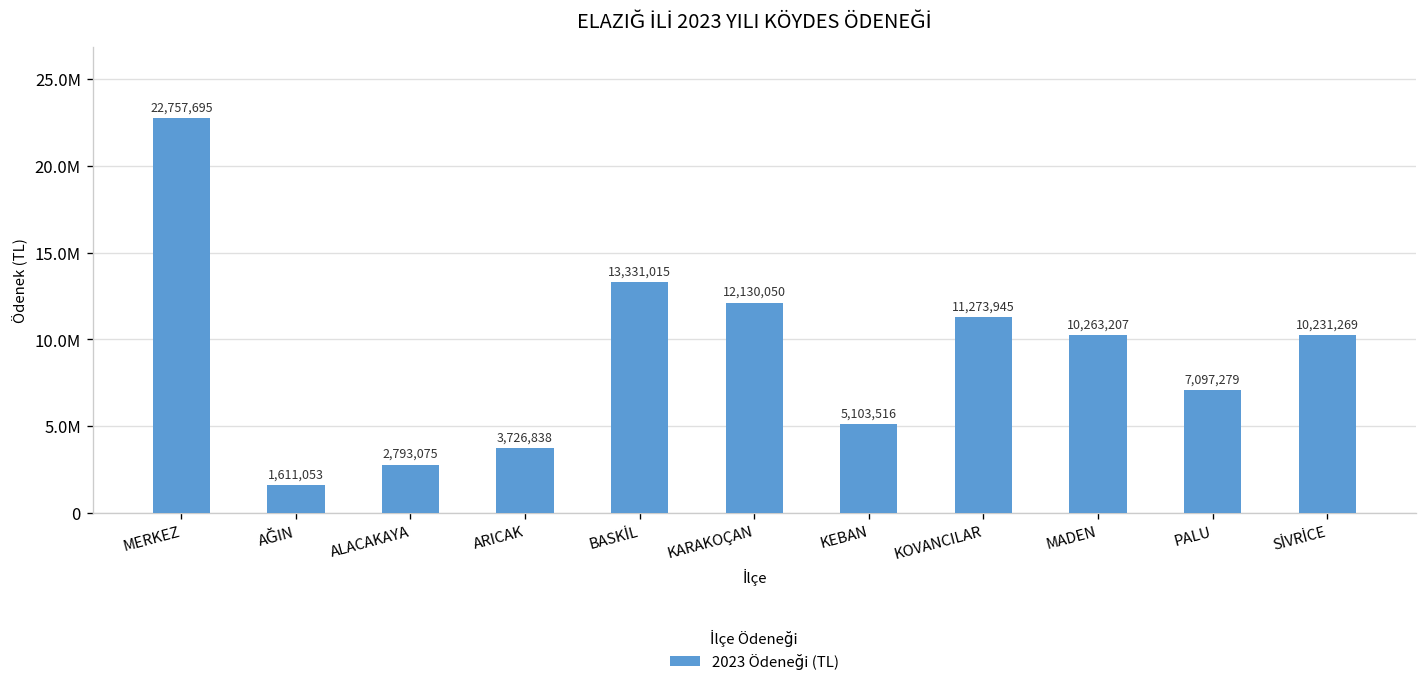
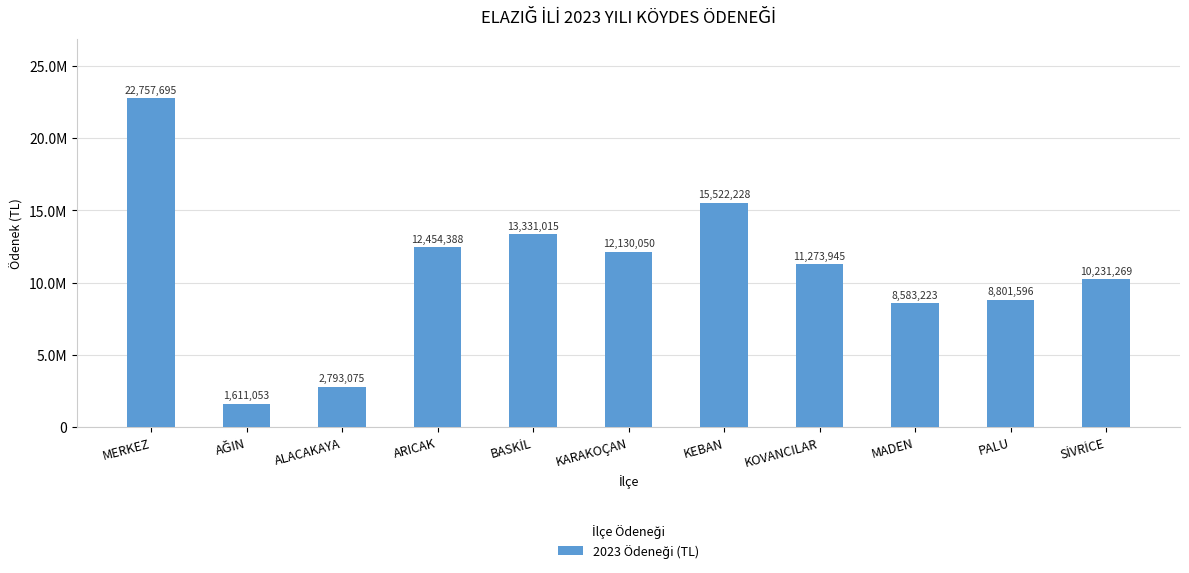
  {
    "MERKEZ": "22,757,695",
    "AĞIN": "1,611,053",
    "ALACAKAYA": "2,793,075",
-   "ARICAK": "3,726,838",
+   "ARICAK": "12,454,388",
    "BASKİL": "13,331,015",
    "KARAKOÇAN": "12,130,050",
-   "KEBAN": "5,103,516",
+   "KEBAN": "15,522,228",
    "KOVANCILAR": "11,273,945",
-   "MADEN": "10,263,207",
-   "PALU": "7,097,279",
+   "MADEN": "8,583,223",
+   "PALU": "8,801,596",
    "SİVRİCE": "10,231,269"
  }
